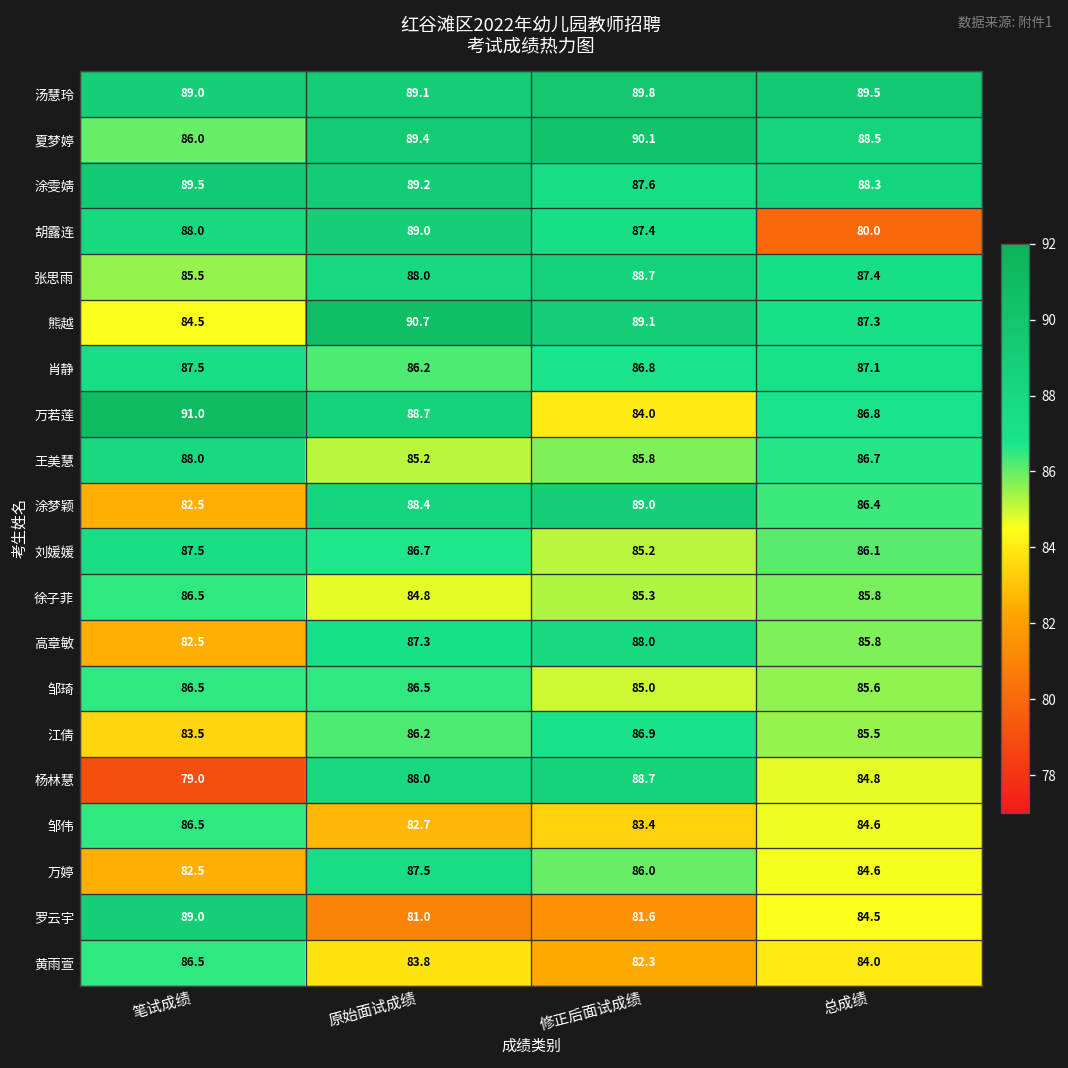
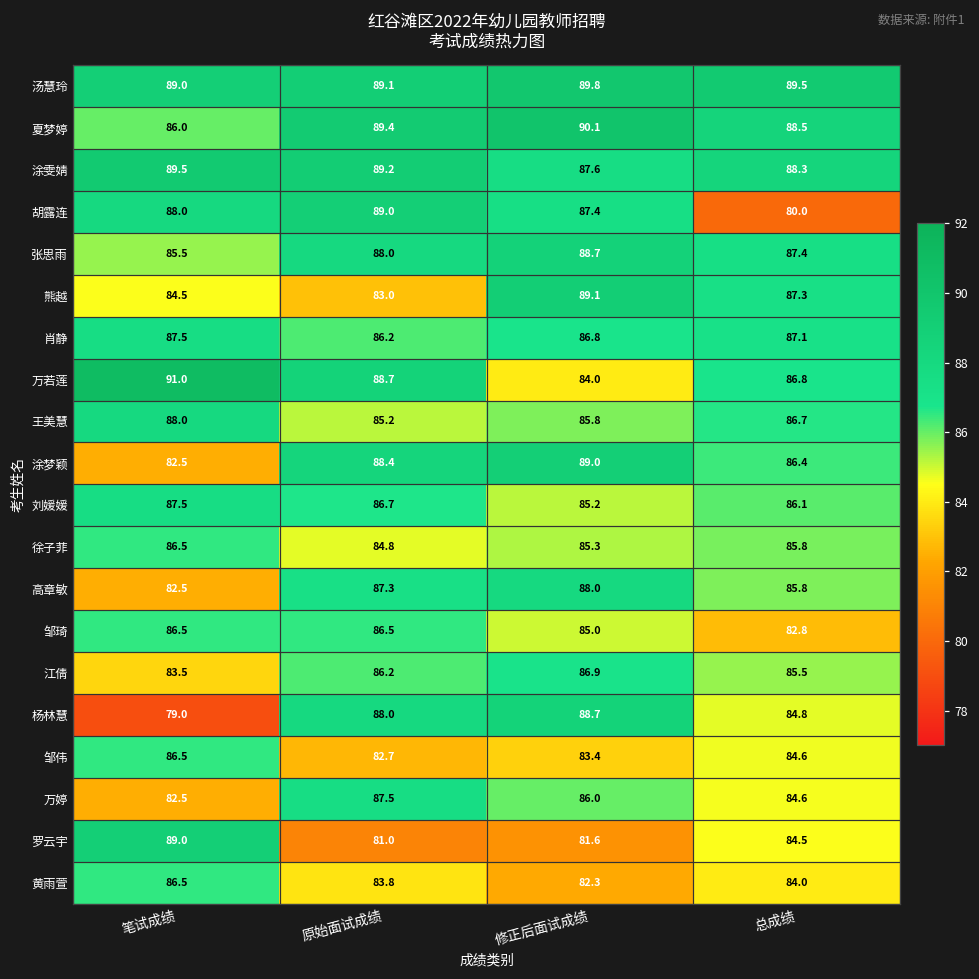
  {
    "汤慧玲": {
      "笔试成绩": 89.0,
      "原始面试成绩": 89.1,
      "修正后面试成绩": 89.8,
      "总成绩": 89.5
    },
    "夏梦婷": {
      "笔试成绩": 86.0,
      "原始面试成绩": 89.4,
      "修正后面试成绩": 90.1,
      "总成绩": 88.5
    },
    "涂雯婧": {
      "笔试成绩": 89.5,
      "原始面试成绩": 89.2,
      "修正后面试成绩": 87.6,
      "总成绩": 88.3
    },
    "胡露连": {
      "笔试成绩": 88.0,
      "原始面试成绩": 89.0,
      "修正后面试成绩": 87.4,
      "总成绩": 80.0
    },
    "张思雨": {
      "笔试成绩": 85.5,
      "原始面试成绩": 88.0,
      "修正后面试成绩": 88.7,
      "总成绩": 87.4
    },
    "熊越": {
      "笔试成绩": 84.5,
-     "原始面试成绩": 90.7,
+     "原始面试成绩": 83.0,
      "修正后面试成绩": 89.1,
      "总成绩": 87.3
    },
    "肖静": {
      "笔试成绩": 87.5,
      "原始面试成绩": 86.2,
      "修正后面试成绩": 86.8,
      "总成绩": 87.1
    },
    "万若莲": {
      "笔试成绩": 91.0,
      "原始面试成绩": 88.7,
      "修正后面试成绩": 84.0,
      "总成绩": 86.8
    },
    "王美慧": {
      "笔试成绩": 88.0,
      "原始面试成绩": 85.2,
      "修正后面试成绩": 85.8,
      "总成绩": 86.7
    },
    "涂梦颖": {
      "笔试成绩": 82.5,
      "原始面试成绩": 88.4,
      "修正后面试成绩": 89.0,
      "总成绩": 86.4
    },
    "刘媛媛": {
      "笔试成绩": 87.5,
      "原始面试成绩": 86.7,
      "修正后面试成绩": 85.2,
      "总成绩": 86.1
    },
    "徐子菲": {
      "笔试成绩": 86.5,
      "原始面试成绩": 84.8,
      "修正后面试成绩": 85.3,
      "总成绩": 85.8
    },
    "高章敏": {
      "笔试成绩": 82.5,
      "原始面试成绩": 87.3,
      "修正后面试成绩": 88.0,
      "总成绩": 85.8
    },
    "邹琦": {
      "笔试成绩": 86.5,
      "原始面试成绩": 86.5,
      "修正后面试成绩": 85.0,
-     "总成绩": 85.6
+     "总成绩": 82.8
    },
    "江倩": {
      "笔试成绩": 83.5,
      "原始面试成绩": 86.2,
      "修正后面试成绩": 86.9,
      "总成绩": 85.5
    },
    "杨林慧": {
      "笔试成绩": 79.0,
      "原始面试成绩": 88.0,
      "修正后面试成绩": 88.7,
      "总成绩": 84.8
    },
    "邹伟": {
      "笔试成绩": 86.5,
      "原始面试成绩": 82.7,
      "修正后面试成绩": 83.4,
      "总成绩": 84.6
    },
    "万婷": {
      "笔试成绩": 82.5,
      "原始面试成绩": 87.5,
      "修正后面试成绩": 86.0,
      "总成绩": 84.6
    },
    "罗云宇": {
      "笔试成绩": 89.0,
      "原始面试成绩": 81.0,
      "修正后面试成绩": 81.6,
      "总成绩": 84.5
    },
    "黄雨萱": {
      "笔试成绩": 86.5,
      "原始面试成绩": 83.8,
      "修正后面试成绩": 82.3,
      "总成绩": 84.0
    }
  }
